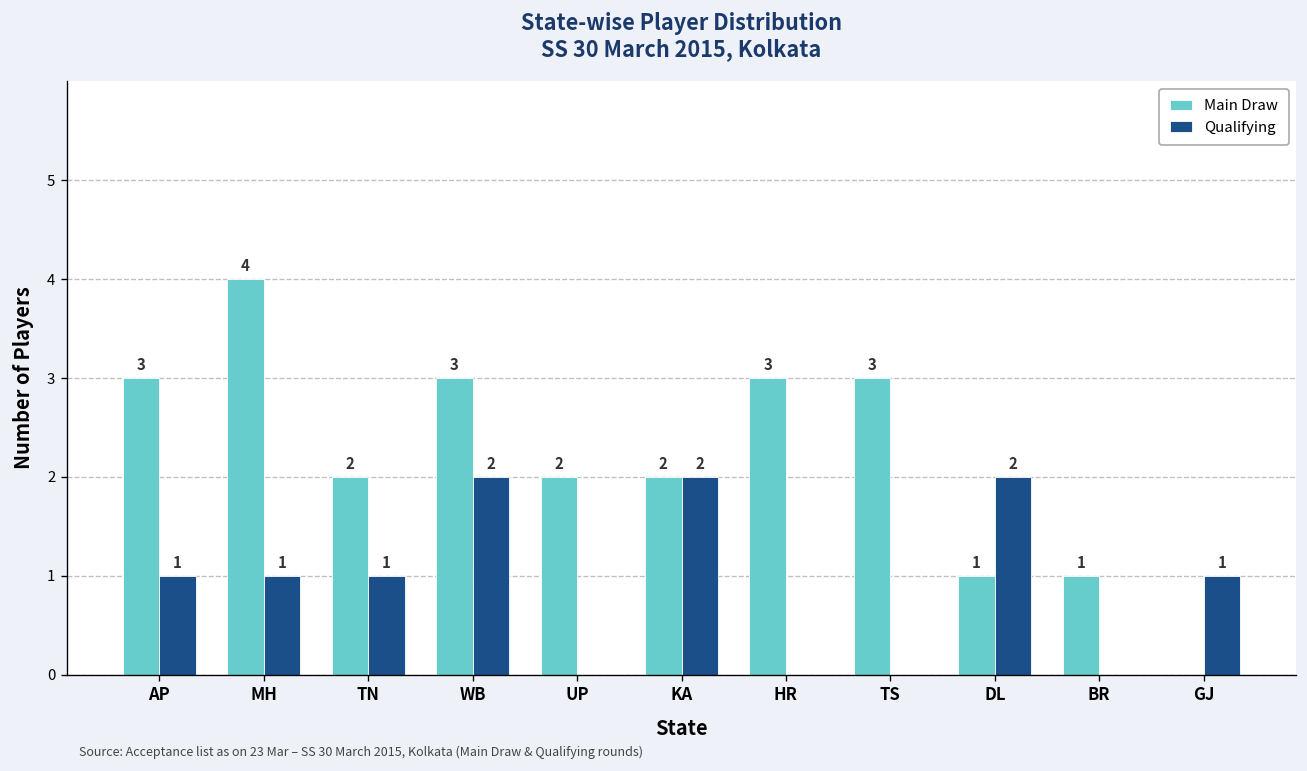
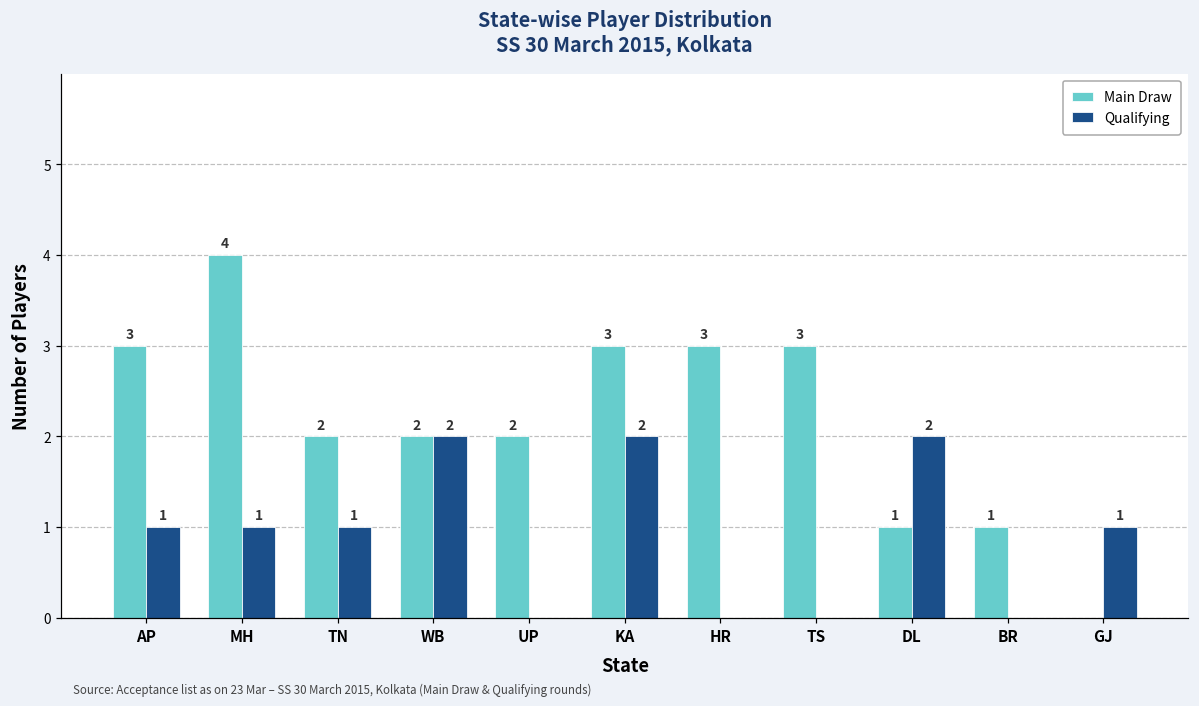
  {
    "Main Draw": {
      "AP": 3,
      "MH": 4,
      "TN": 2,
-     "WB": 3,
+     "WB": 2,
      "UP": 2,
-     "KA": 2,
+     "KA": 3,
      "HR": 3,
      "TS": 3,
      "DL": 1,
      "BR": 1
    },
    "Qualifying": {
      "AP": 1,
      "MH": 1,
      "TN": 1,
      "WB": 2,
      "KA": 2,
      "DL": 2,
      "GJ": 1
    }
  }
